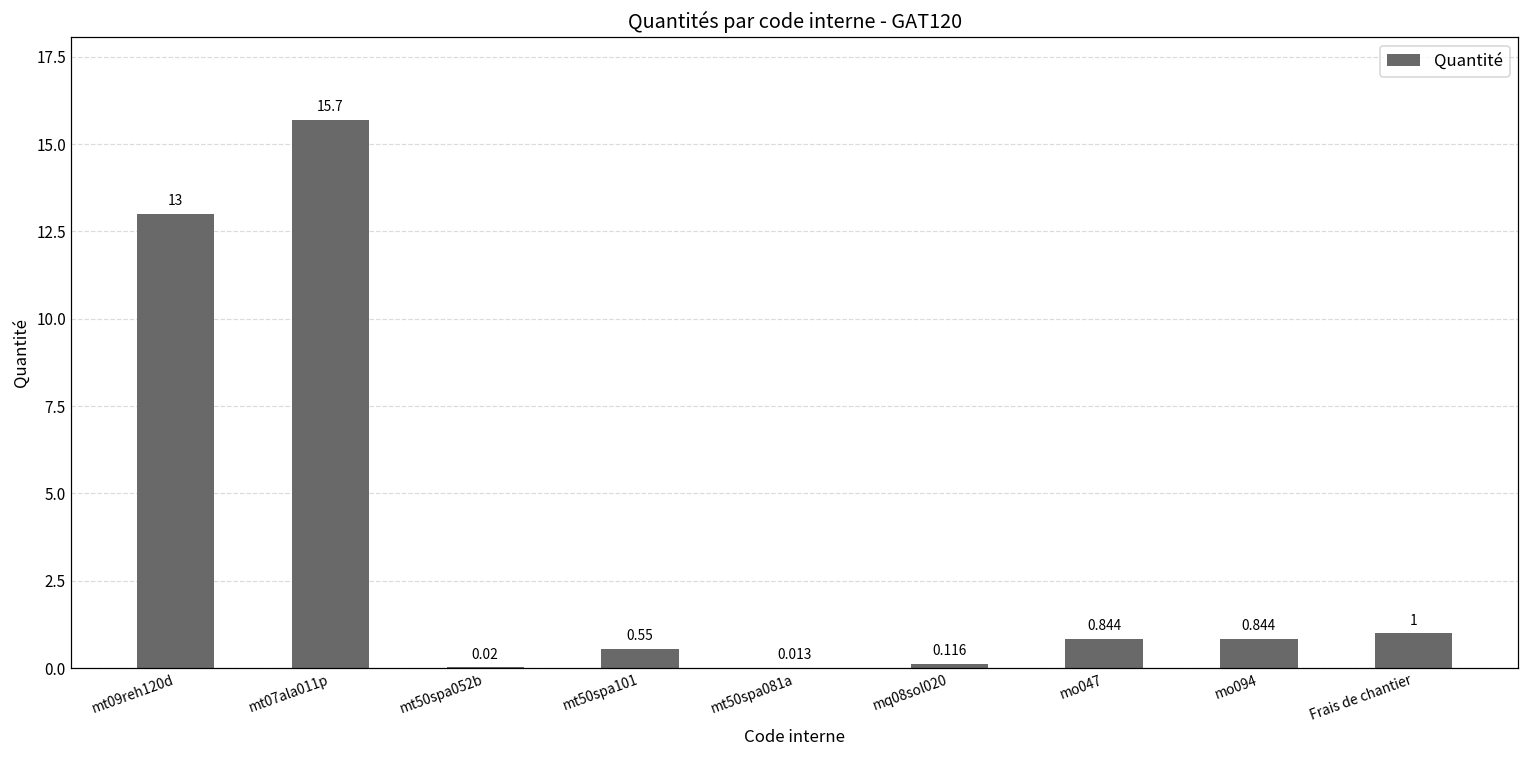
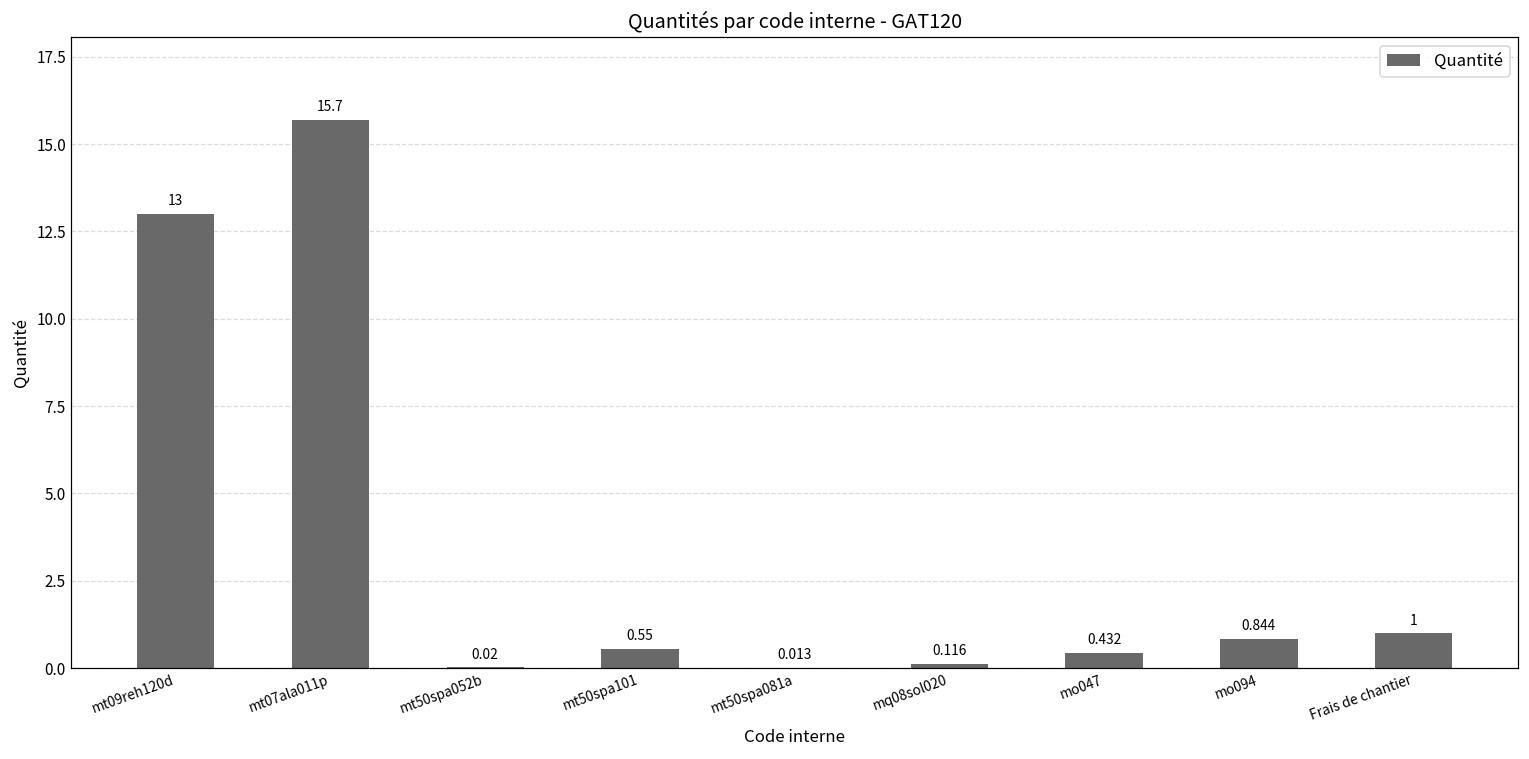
  {
    "mt09reh120d": 13,
    "mt07ala011p": 15.7,
    "mt50spa052b": 0.02,
    "mt50spa101": 0.55,
    "mt50spa081a": 0.013,
    "mq08sol020": 0.116,
-   "mo047": 0.844,
+   "mo047": 0.432,
    "mo094": 0.844,
    "Frais de chantier": 1
  }
